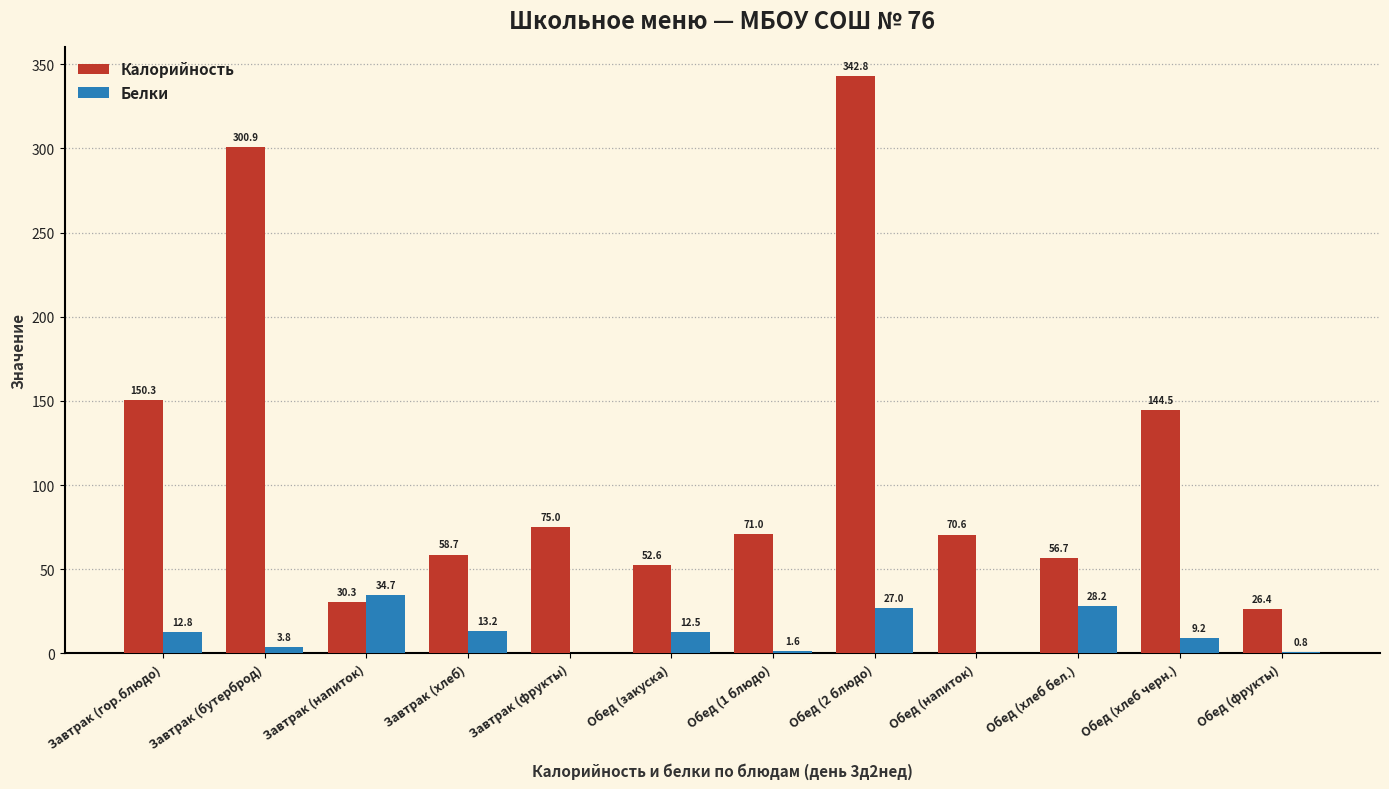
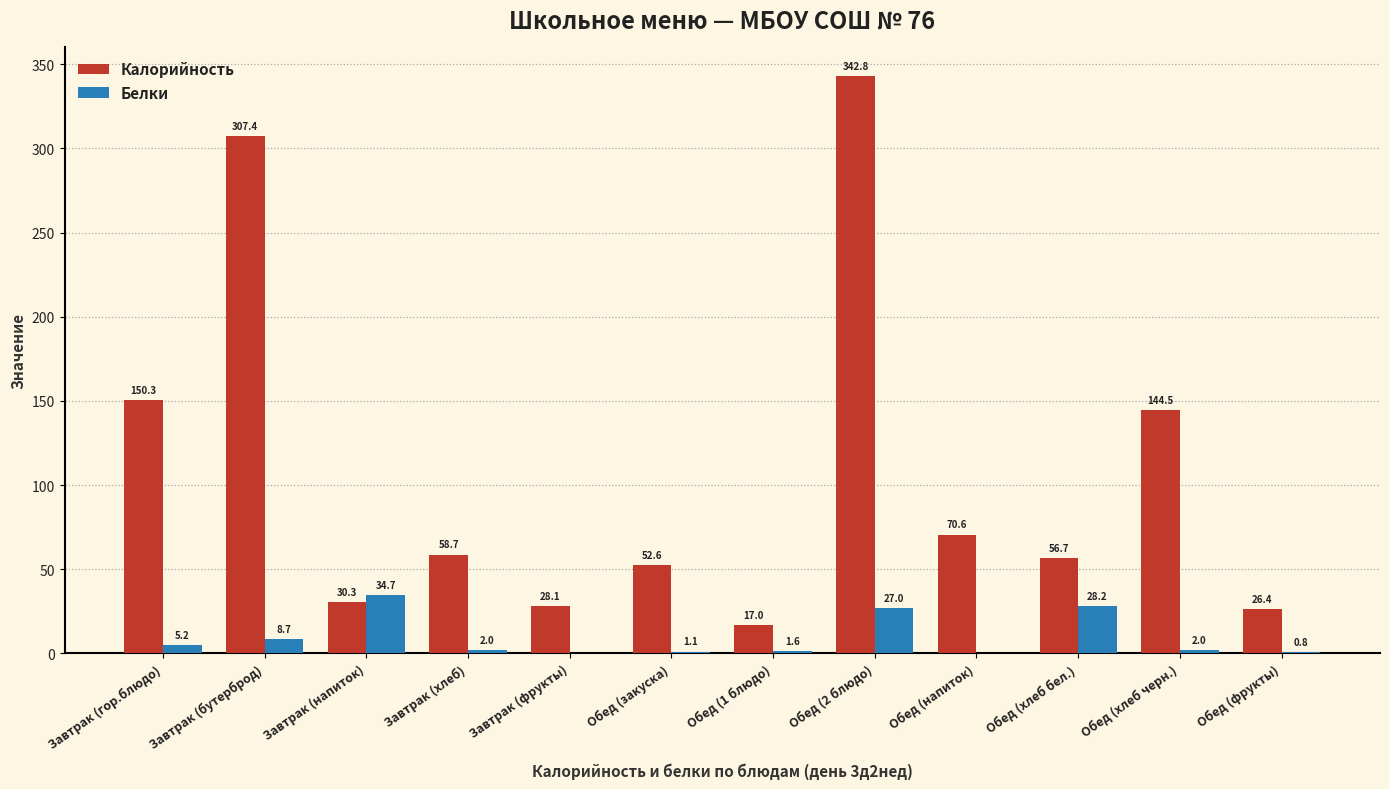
  {
    "Калорийность": {
      "Завтрак (гор.блюдо)": 150.3,
-     "Завтрак (бутерброд)": 300.9,
+     "Завтрак (бутерброд)": 307.4,
      "Завтрак (напиток)": 30.3,
      "Завтрак (хлеб)": 58.7,
-     "Завтрак (фрукты)": 75.0,
+     "Завтрак (фрукты)": 28.1,
      "Обед (закуска)": 52.6,
-     "Обед (1 блюдо)": 71.0,
+     "Обед (1 блюдо)": 17.0,
      "Обед (2 блюдо)": 342.8,
      "Обед (напиток)": 70.6,
      "Обед (хлеб бел.)": 56.7,
      "Обед (хлеб черн.)": 144.5,
      "Обед (фрукты)": 26.4
    },
    "Белки": {
-     "Завтрак (гор.блюдо)": 12.8,
-     "Завтрак (бутерброд)": 3.8,
+     "Завтрак (гор.блюдо)": 5.2,
+     "Завтрак (бутерброд)": 8.7,
      "Завтрак (напиток)": 34.7,
-     "Завтрак (хлеб)": 13.2,
-     "Обед (закуска)": 12.5,
+     "Завтрак (хлеб)": 2.0,
+     "Обед (закуска)": 1.1,
      "Обед (1 блюдо)": 1.6,
      "Обед (2 блюдо)": 27.0,
      "Обед (хлеб бел.)": 28.2,
-     "Обед (хлеб черн.)": 9.2,
+     "Обед (хлеб черн.)": 2.0,
      "Обед (фрукты)": 0.8
    }
  }
